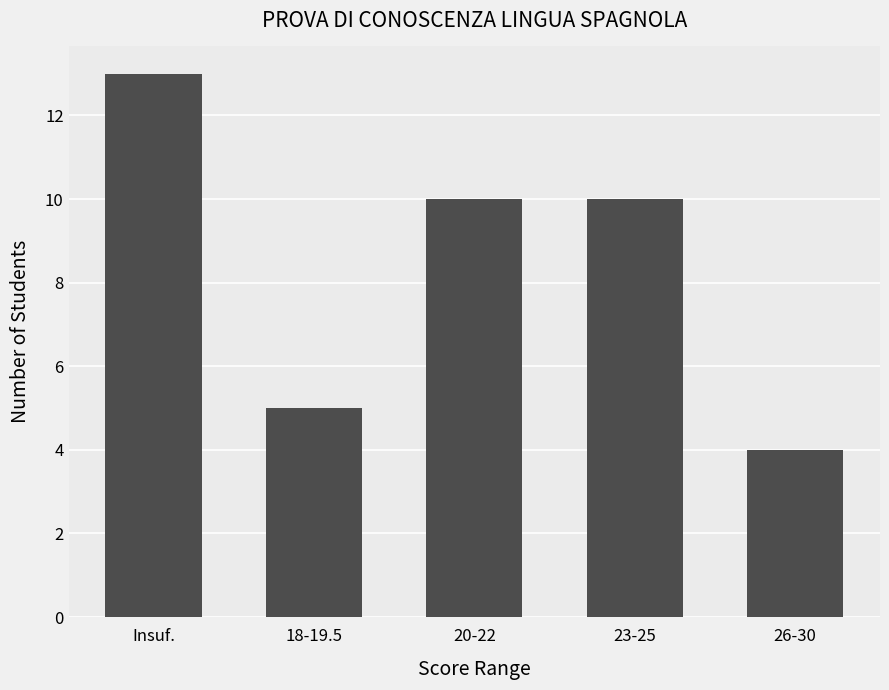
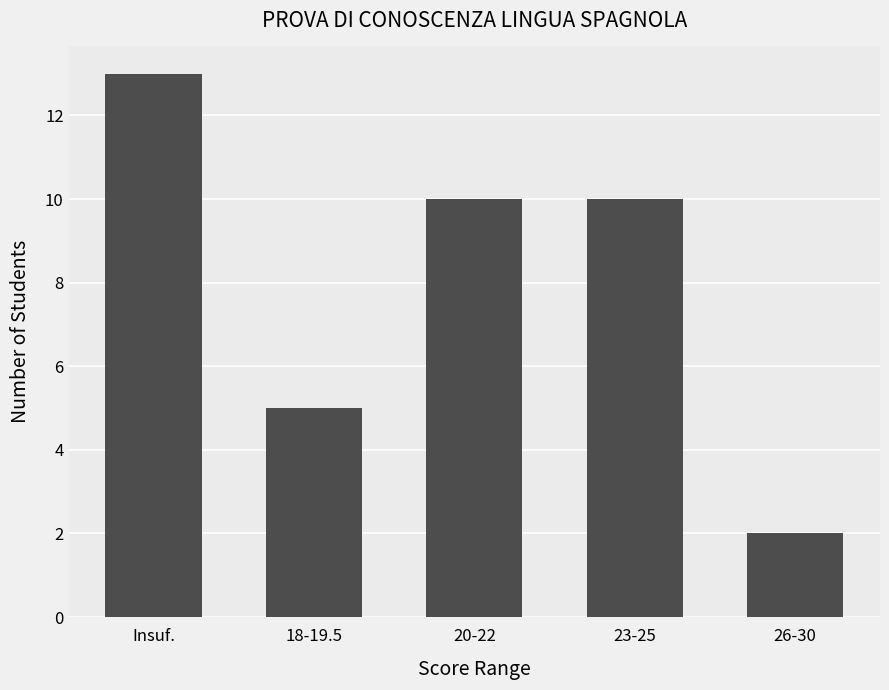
  {
    "Insuf.": 13,
    "18-19.5": 5,
    "20-22": 10,
    "23-25": 10,
-   "26-30": 4
+   "26-30": 2
  }
